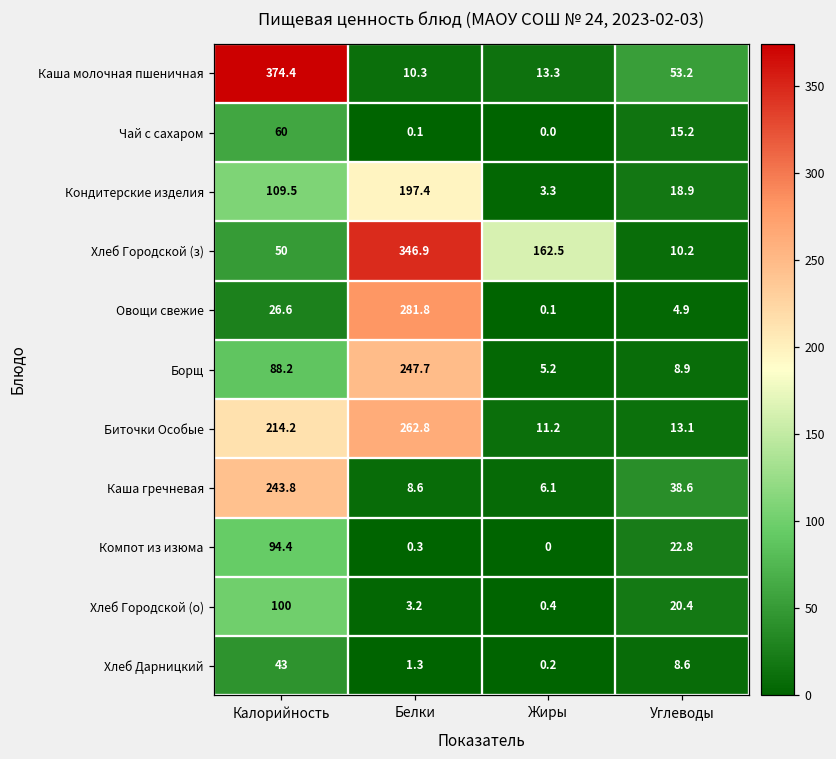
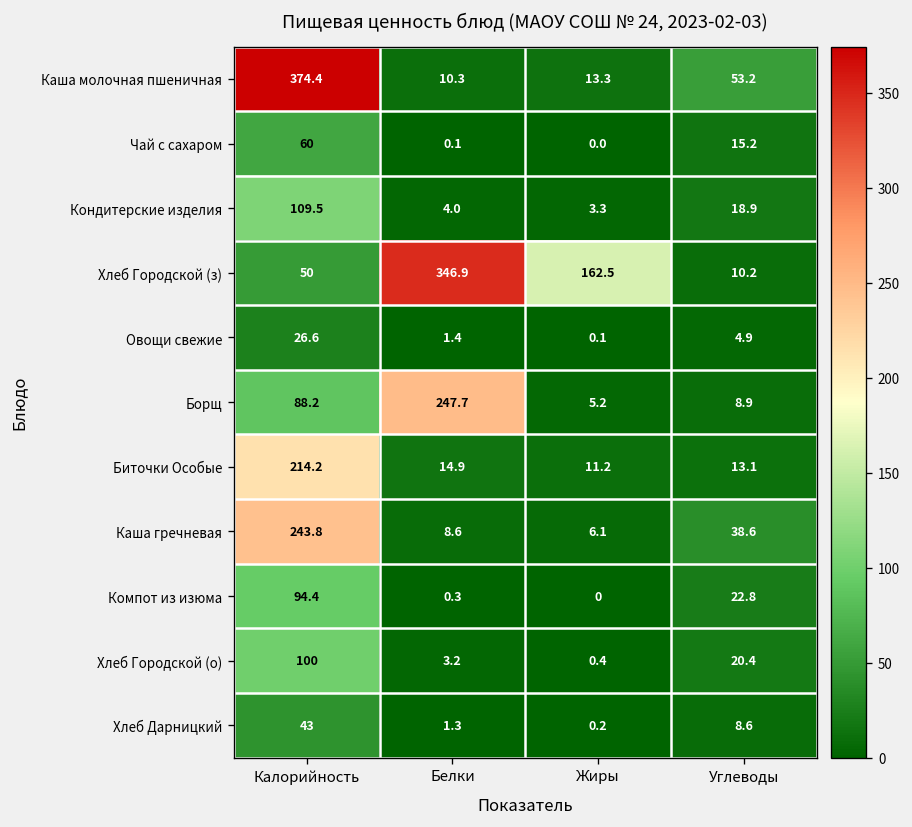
  {
    "Каша молочная пшеничная": {
      "Калорийность": 374.4,
      "Белки": 10.3,
      "Жиры": 13.3,
      "Углеводы": 53.2
    },
    "Чай с сахаром": {
      "Калорийность": 60,
      "Белки": 0.1,
      "Жиры": 0.0,
      "Углеводы": 15.2
    },
    "Кондитерские изделия": {
      "Калорийность": 109.5,
-     "Белки": 197.4,
+     "Белки": 4.0,
      "Жиры": 3.3,
      "Углеводы": 18.9
    },
    "Хлеб Городской (з)": {
      "Калорийность": 50,
      "Белки": 346.9,
      "Жиры": 162.5,
      "Углеводы": 10.2
    },
    "Овощи свежие": {
      "Калорийность": 26.6,
-     "Белки": 281.8,
+     "Белки": 1.4,
      "Жиры": 0.1,
      "Углеводы": 4.9
    },
    "Борщ": {
      "Калорийность": 88.2,
      "Белки": 247.7,
      "Жиры": 5.2,
      "Углеводы": 8.9
    },
    "Биточки Особые": {
      "Калорийность": 214.2,
-     "Белки": 262.8,
+     "Белки": 14.9,
      "Жиры": 11.2,
      "Углеводы": 13.1
    },
    "Каша гречневая": {
      "Калорийность": 243.8,
      "Белки": 8.6,
      "Жиры": 6.1,
      "Углеводы": 38.6
    },
    "Компот из изюма": {
      "Калорийность": 94.4,
      "Белки": 0.3,
      "Жиры": 0,
      "Углеводы": 22.8
    },
    "Хлеб Городской (о)": {
      "Калорийность": 100,
      "Белки": 3.2,
      "Жиры": 0.4,
      "Углеводы": 20.4
    },
    "Хлеб Дарницкий": {
      "Калорийность": 43,
      "Белки": 1.3,
      "Жиры": 0.2,
      "Углеводы": 8.6
    }
  }
